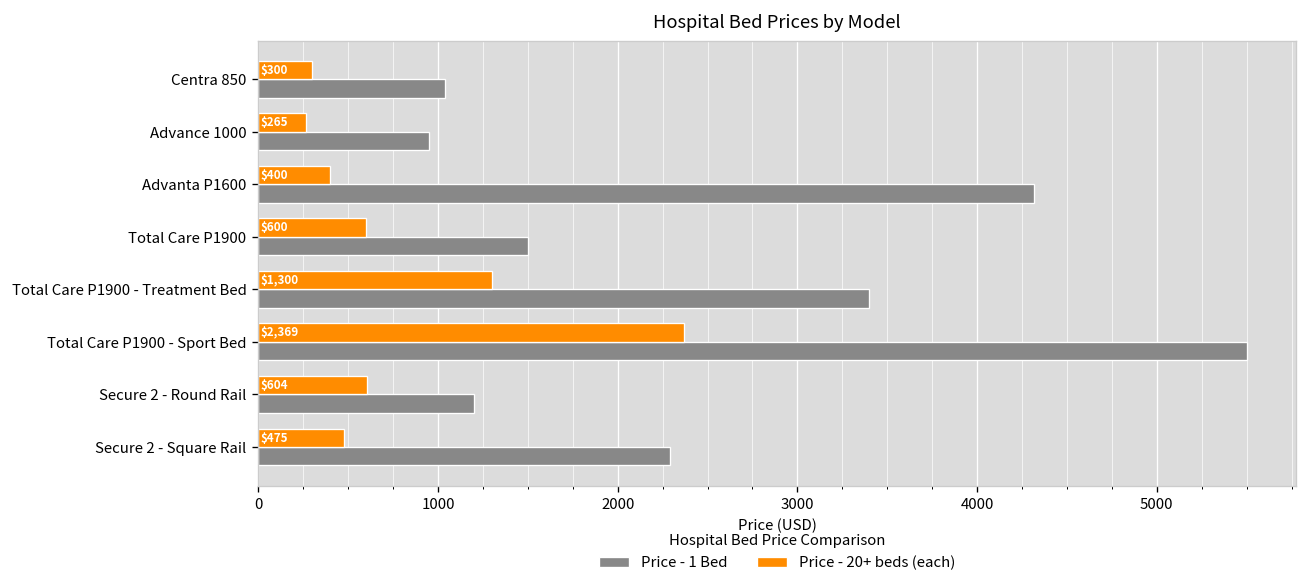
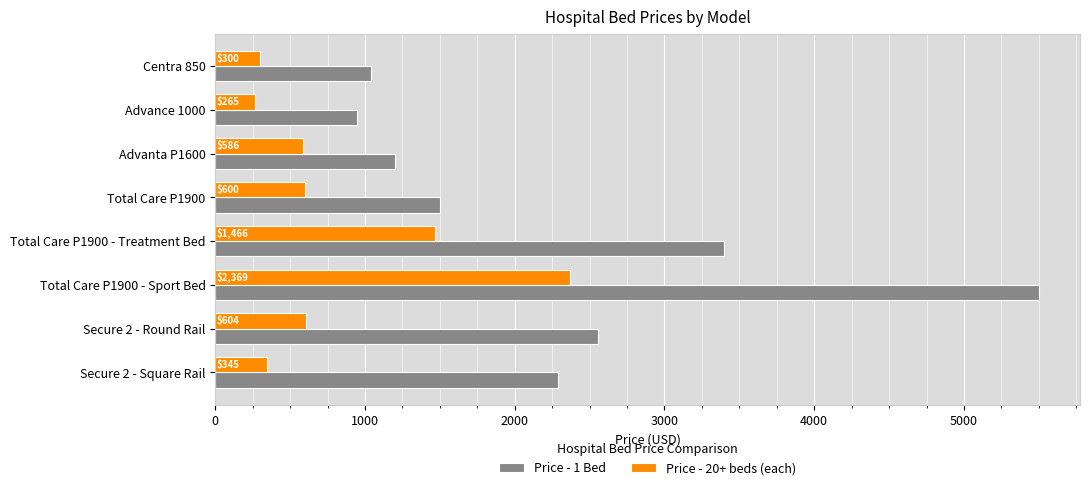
  {
    "Price - 1 Bed": {
      "Centra 850": "1040",
      "Advance 1000": "950",
-     "Advanta P1600": "4320",
+     "Advanta P1600": "1200",
      "Total Care P1900": "1500",
      "Total Care P1900 - Treatment Bed": "3400",
      "Total Care P1900 - Sport Bed": "5500",
-     "Secure 2 - Round Rail": "1200",
+     "Secure 2 - Round Rail": "2560",
      "Secure 2 - Square Rail": "2290"
    },
    "Price - 20+ beds (each)": {
      "Centra 850": "$300",
      "Advance 1000": "$265",
-     "Advanta P1600": "$400",
+     "Advanta P1600": "$586",
      "Total Care P1900": "$600",
-     "Total Care P1900 - Treatment Bed": "$1,300",
+     "Total Care P1900 - Treatment Bed": "$1,466",
      "Total Care P1900 - Sport Bed": "$2,369",
      "Secure 2 - Round Rail": "$604",
-     "Secure 2 - Square Rail": "$475"
+     "Secure 2 - Square Rail": "$345"
    }
  }
